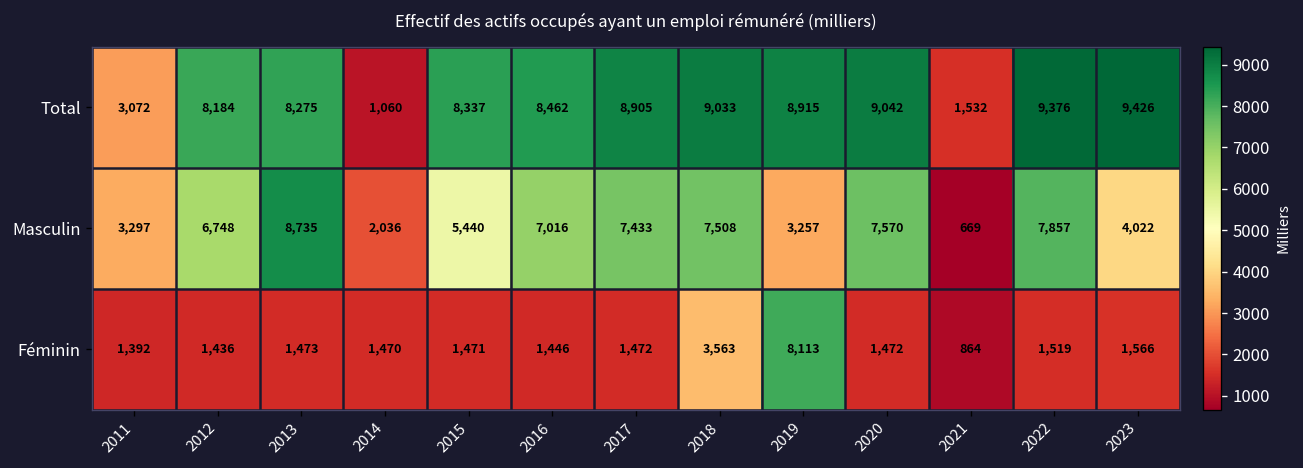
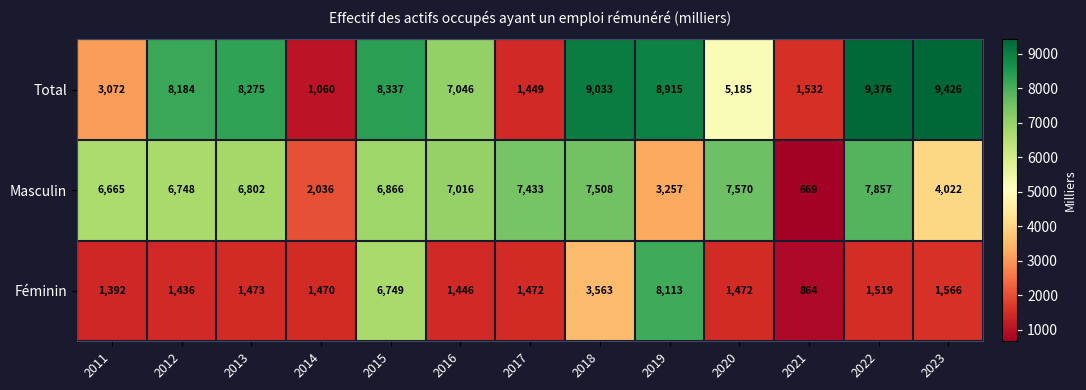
  {
    "Total": {
      "2011": "3,072",
      "2012": "8,184",
      "2013": "8,275",
      "2014": "1,060",
      "2015": "8,337",
-     "2016": "8,462",
-     "2017": "8,905",
+     "2016": "7,046",
+     "2017": "1,449",
      "2018": "9,033",
      "2019": "8,915",
-     "2020": "9,042",
+     "2020": "5,185",
      "2021": "1,532",
      "2022": "9,376",
      "2023": "9,426"
    },
    "Masculin": {
-     "2011": "3,297",
+     "2011": "6,665",
      "2012": "6,748",
-     "2013": "8,735",
+     "2013": "6,802",
      "2014": "2,036",
-     "2015": "5,440",
+     "2015": "6,866",
      "2016": "7,016",
      "2017": "7,433",
      "2018": "7,508",
      "2019": "3,257",
      "2020": "7,570",
      "2021": "669",
      "2022": "7,857",
      "2023": "4,022"
    },
    "Féminin": {
      "2011": "1,392",
      "2012": "1,436",
      "2013": "1,473",
      "2014": "1,470",
-     "2015": "1,471",
+     "2015": "6,749",
      "2016": "1,446",
      "2017": "1,472",
      "2018": "3,563",
      "2019": "8,113",
      "2020": "1,472",
      "2021": "864",
      "2022": "1,519",
      "2023": "1,566"
    }
  }
